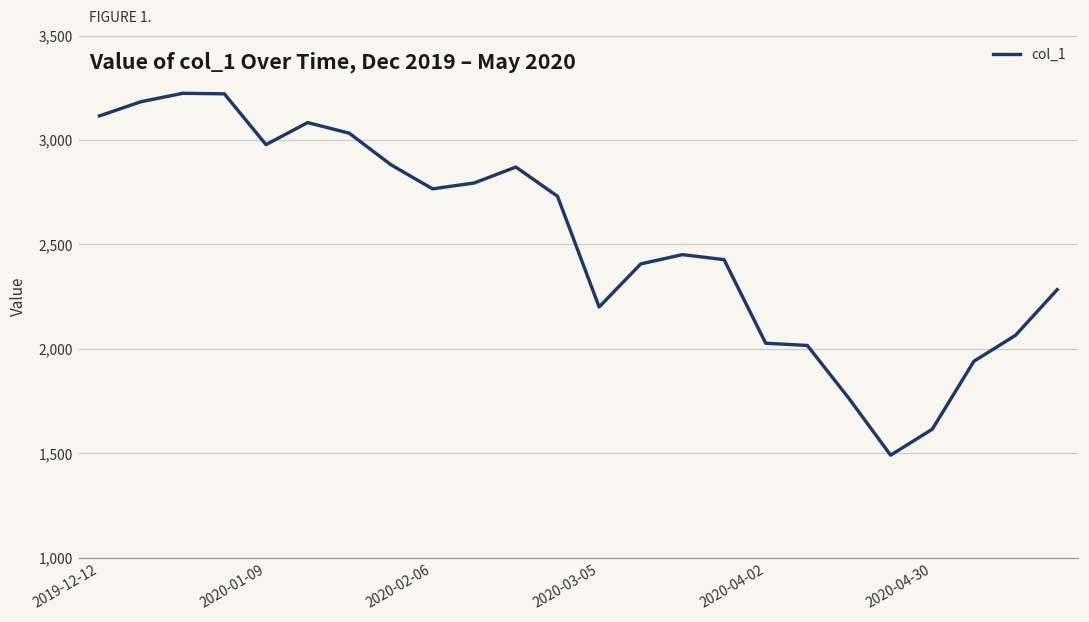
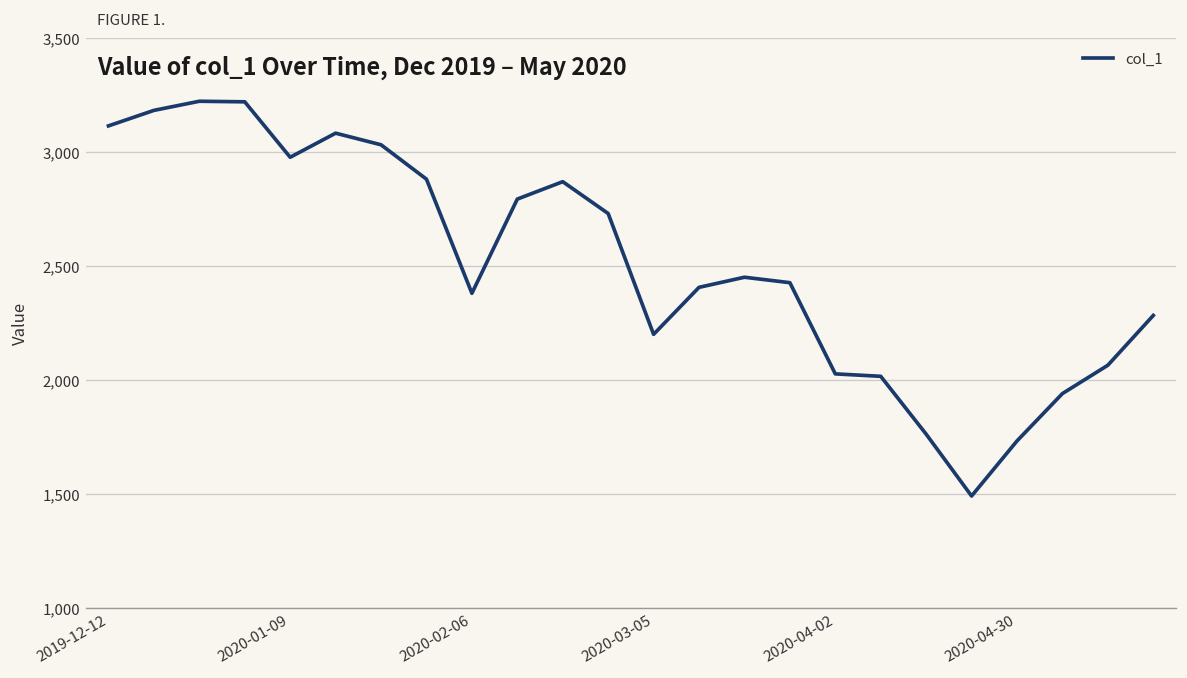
  {
    "2019-12-12": "3,120",
    "2020-01-09": "2,980",
-   "2020-02-06": "2,770",
+   "2020-02-06": "2,380",
    "2020-03-05": "2,200",
    "2020-04-02": "2,030",
-   "2020-04-30": "1,620"
+   "2020-04-30": "1,730"
  }
